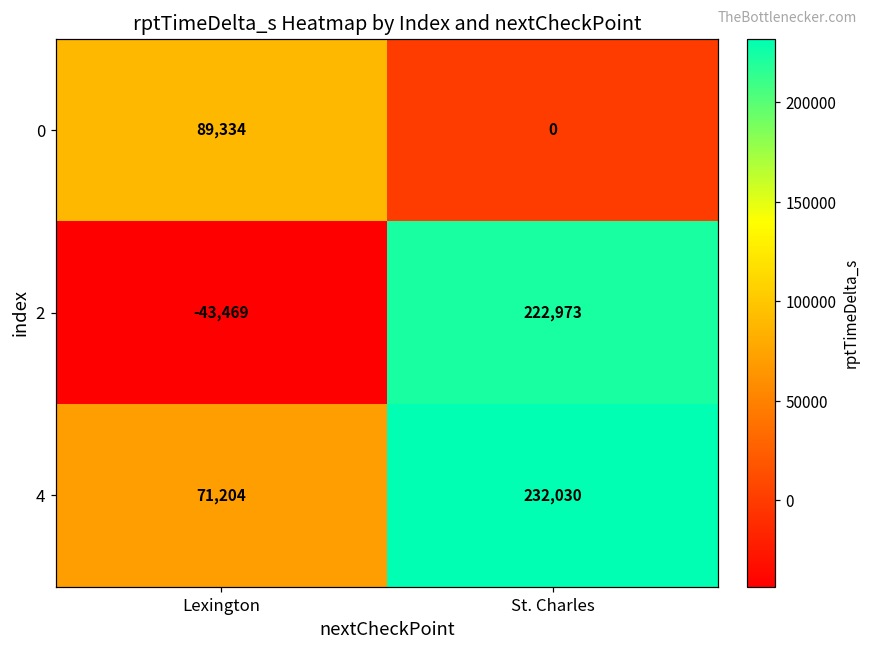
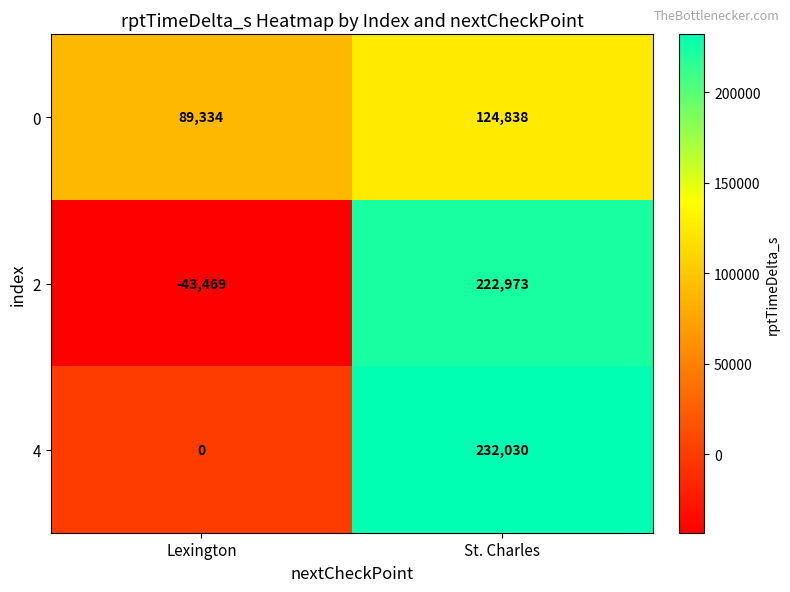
  {
    "0": {
      "Lexington": "89,334",
-     "St. Charles": "0"
+     "St. Charles": "124,838"
    },
    "2": {
      "Lexington": "-43,469",
      "St. Charles": "222,973"
    },
    "4": {
-     "Lexington": "71,204",
+     "Lexington": "0",
      "St. Charles": "232,030"
    }
  }
